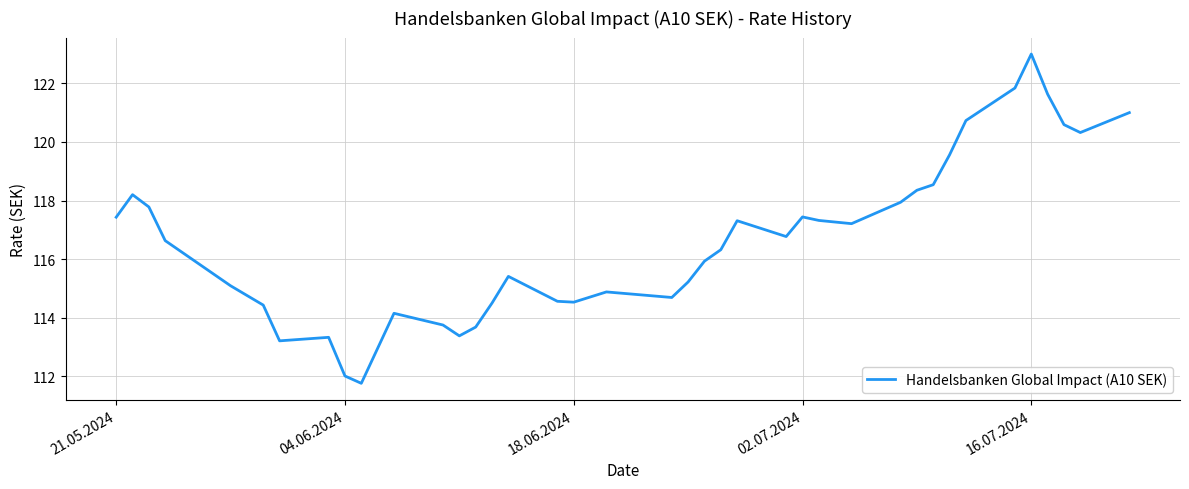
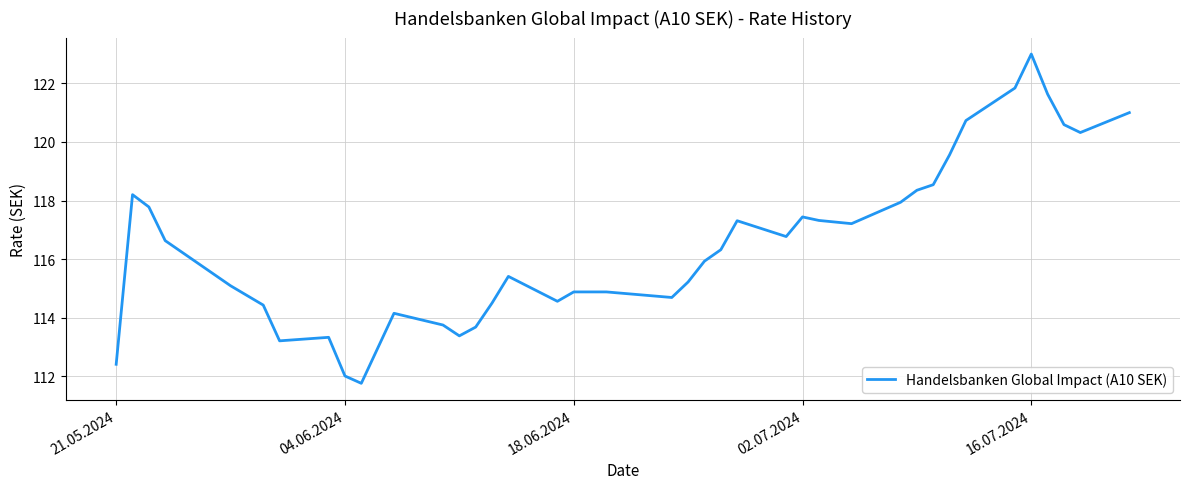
  {
-   "21.05.2024": 117.4,
+   "21.05.2024": 112.4,
    "04.06.2024": 112.0,
-   "18.06.2024": 114.5,
+   "18.06.2024": 114.9,
    "02.07.2024": 117.4,
    "16.07.2024": 123.0
  }
